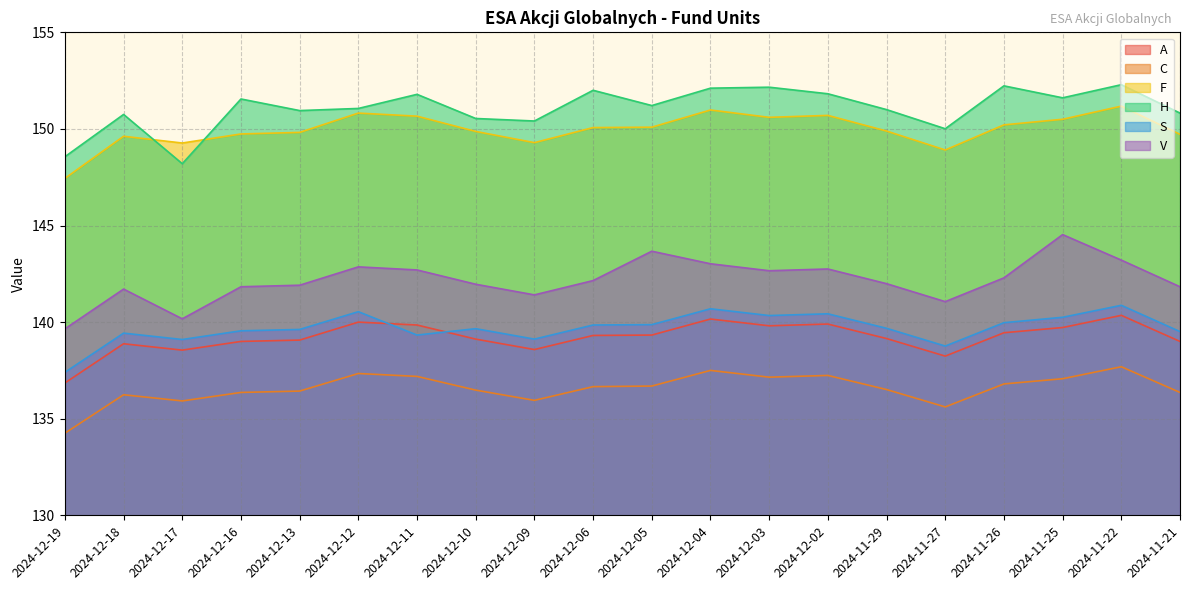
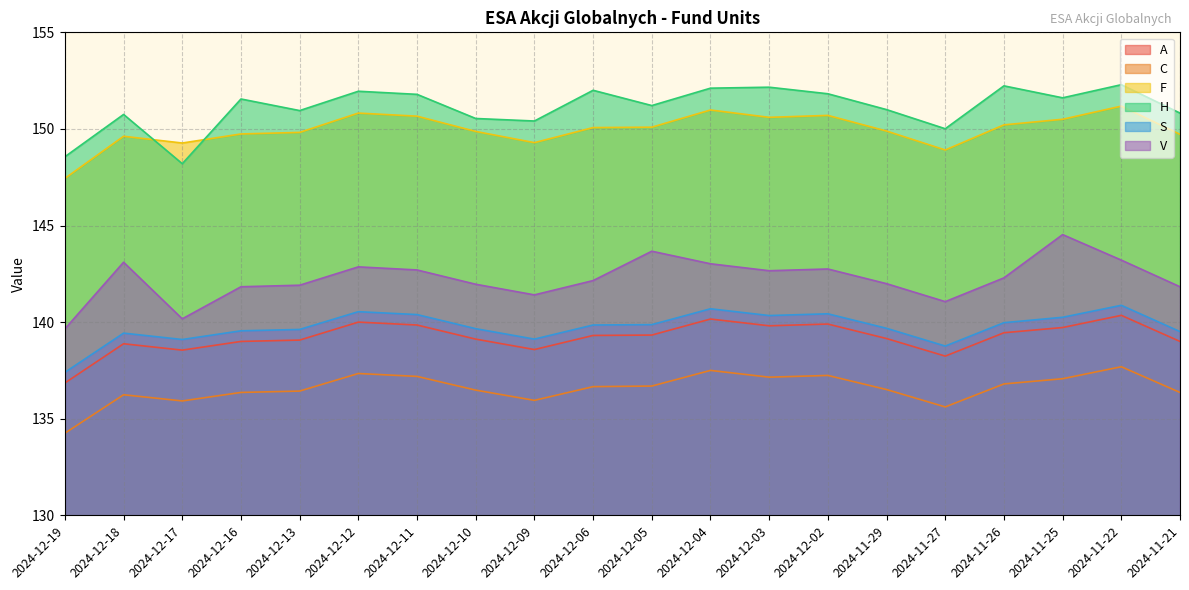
  {
    "F": {
      "2024-12-19": 147.4,
      "2024-12-18": 149.6,
      "2024-12-17": 149.3,
      "2024-12-16": 149.7,
      "2024-12-13": 149.8,
      "2024-12-12": 150.8,
      "2024-12-11": 150.7,
      "2024-12-10": 149.9,
      "2024-12-09": 149.3,
      "2024-12-06": 150.1,
      "2024-12-05": 150.1,
      "2024-12-04": 151.0,
      "2024-12-03": 150.6,
      "2024-12-02": 150.7,
      "2024-11-29": 149.9,
      "2024-11-27": 148.9,
      "2024-11-26": 150.2,
      "2024-11-25": 150.5,
      "2024-11-21": 149.7
    },
    "H": {
      "2024-12-19": 148.6,
      "2024-12-18": 150.8,
      "2024-12-17": 148.2,
      "2024-12-16": 151.6,
      "2024-12-13": 151.0,
-     "2024-12-12": 151.1,
+     "2024-12-12": 152.0,
      "2024-12-11": 151.8,
      "2024-12-10": 150.5,
      "2024-12-09": 150.4,
      "2024-12-06": 152.0,
      "2024-12-05": 151.2,
      "2024-12-04": 152.1,
      "2024-12-03": 152.2,
      "2024-12-02": 151.8,
      "2024-11-29": 151.0,
      "2024-11-27": 150.0,
      "2024-11-26": 152.2,
      "2024-11-25": 151.6,
      "2024-11-21": 150.8
    },
    "S": {
      "2024-12-19": 137.4,
      "2024-12-18": 139.4,
      "2024-12-17": 139.1,
      "2024-12-16": 139.6,
      "2024-12-13": 139.6,
      "2024-12-12": 140.5,
-     "2024-12-11": 139.3,
+     "2024-12-11": 140.4,
      "2024-12-10": 139.7,
      "2024-12-09": 139.1,
      "2024-12-06": 139.9,
      "2024-12-05": 139.9,
      "2024-12-04": 140.7,
      "2024-12-03": 140.3,
      "2024-12-02": 140.4,
      "2024-11-29": 139.7,
      "2024-11-27": 138.8,
      "2024-11-26": 140.0,
      "2024-11-25": 140.3,
      "2024-11-22": 140.9,
      "2024-11-21": 139.5
    },
    "V": {
      "2024-12-19": 139.7,
-     "2024-12-18": 141.7,
+     "2024-12-18": 143.1,
      "2024-12-17": 140.2,
      "2024-12-16": 141.8,
      "2024-12-13": 141.9,
      "2024-12-12": 142.9,
      "2024-12-11": 142.7,
      "2024-12-10": 142.0,
      "2024-12-09": 141.4,
      "2024-12-06": 142.2,
      "2024-12-05": 143.7,
      "2024-12-04": 143.0,
      "2024-12-03": 142.7,
      "2024-12-02": 142.8,
      "2024-11-29": 142.0,
      "2024-11-27": 141.1,
      "2024-11-26": 142.3,
      "2024-11-25": 144.5,
      "2024-11-22": 143.2,
      "2024-11-21": 141.8
    }
  }
